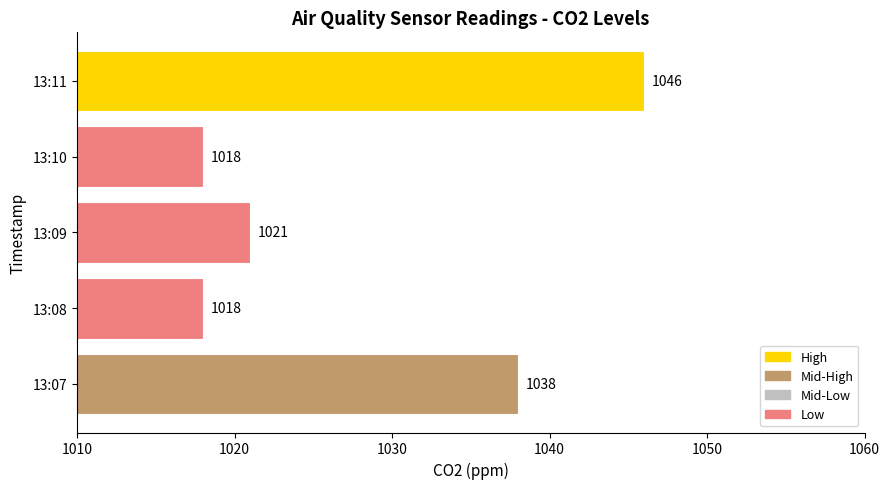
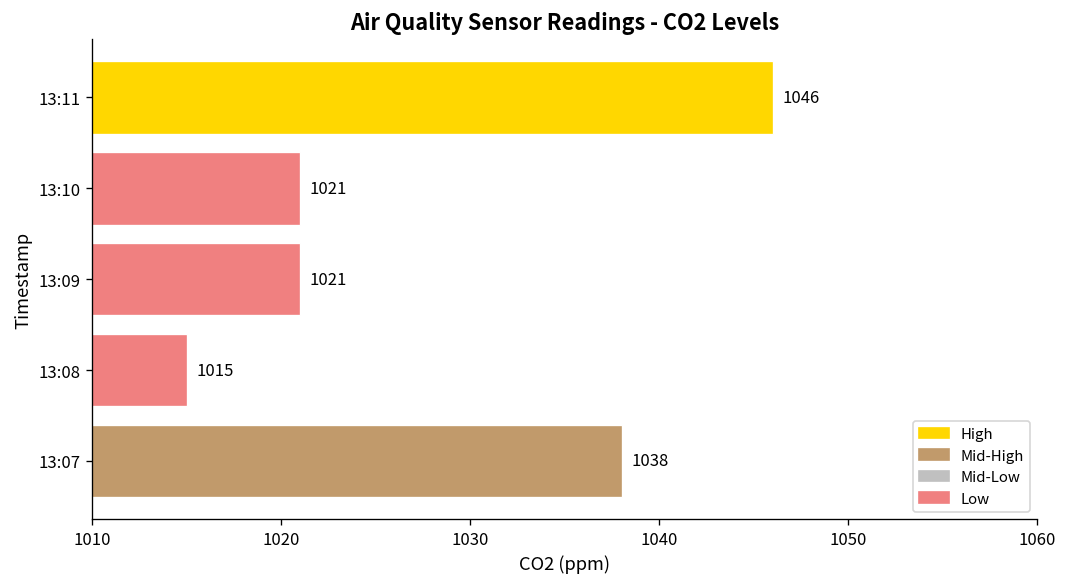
  {
    "13:11": 1046,
-   "13:10": 1018,
+   "13:10": 1021,
    "13:09": 1021,
-   "13:08": 1018,
+   "13:08": 1015,
    "13:07": 1038
  }
